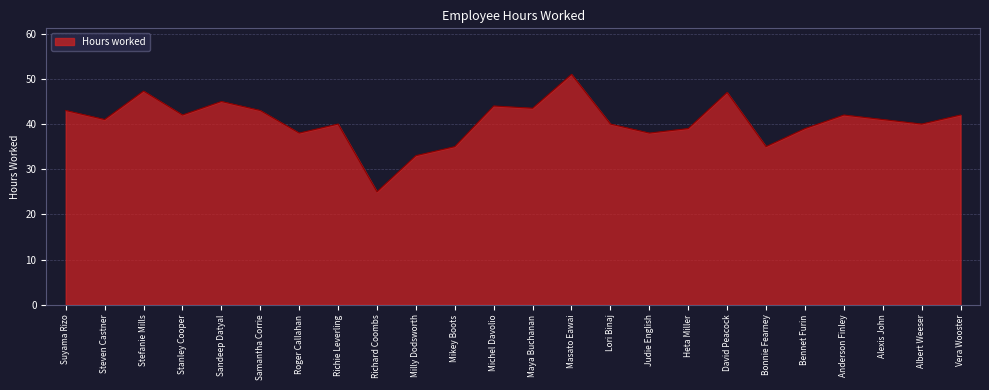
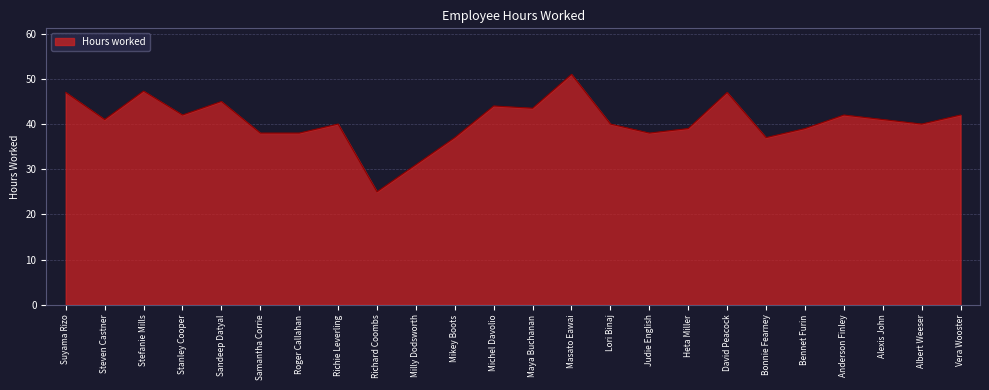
  {
-   "Suyama Rizo": 43,
+   "Suyama Rizo": 47,
    "Steven Castner": 41,
    "Stefanie Mills": 47,
    "Stanley Cooper": 42,
    "Sandeep Datyal": 45,
-   "Samantha Corrie": 43,
+   "Samantha Corrie": 38,
    "Roger Callahan": 38,
    "Richie Leverling": 40,
    "Richard Coombs": 25,
-   "Milly Dodsworth": 33,
-   "Mikey Boots": 35,
+   "Milly Dodsworth": 31,
+   "Mikey Boots": 37,
    "Michel Davolio": 44,
    "Maya Buchanan": 44,
    "Masato Eawai": 51,
    "Lori Binaj": 40,
    "Judie English": 38,
    "Heta Miller": 39,
    "David Peacock": 47,
-   "Bonnie Fearney": 35,
+   "Bonnie Fearney": 37,
    "Bennet Furin": 39,
    "Anderson Finley": 42,
    "Alexis John": 41,
    "Albert Weeser": 40,
    "Vera Wooster": 42
  }
